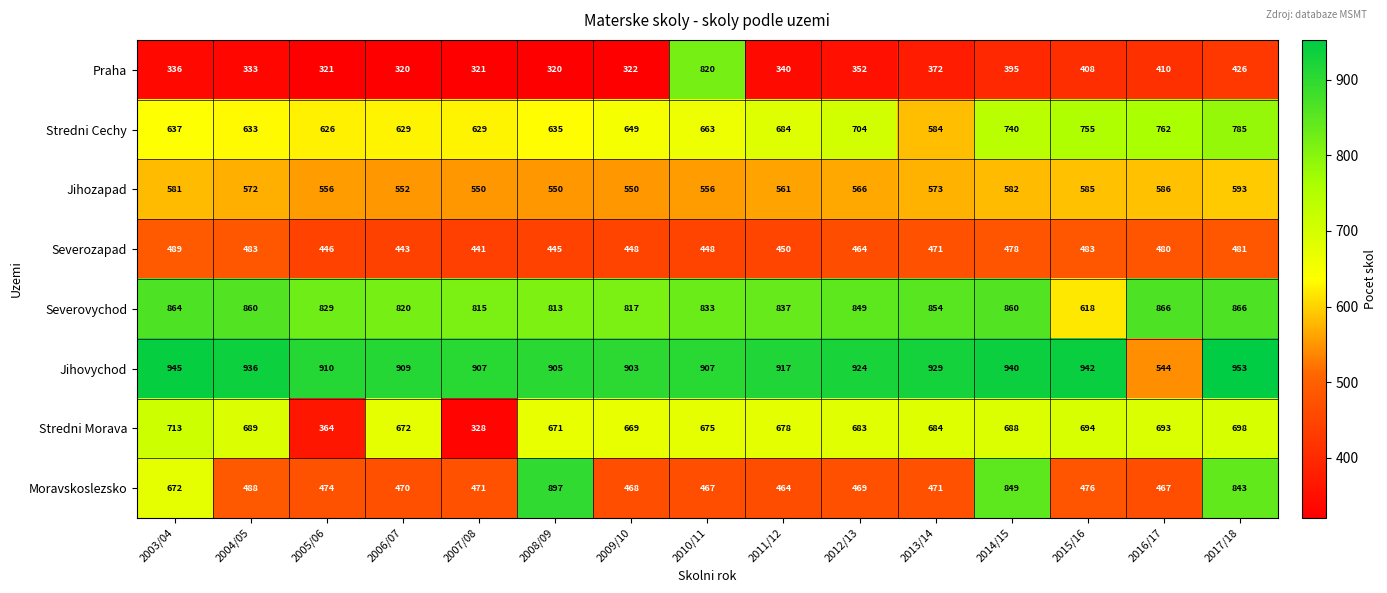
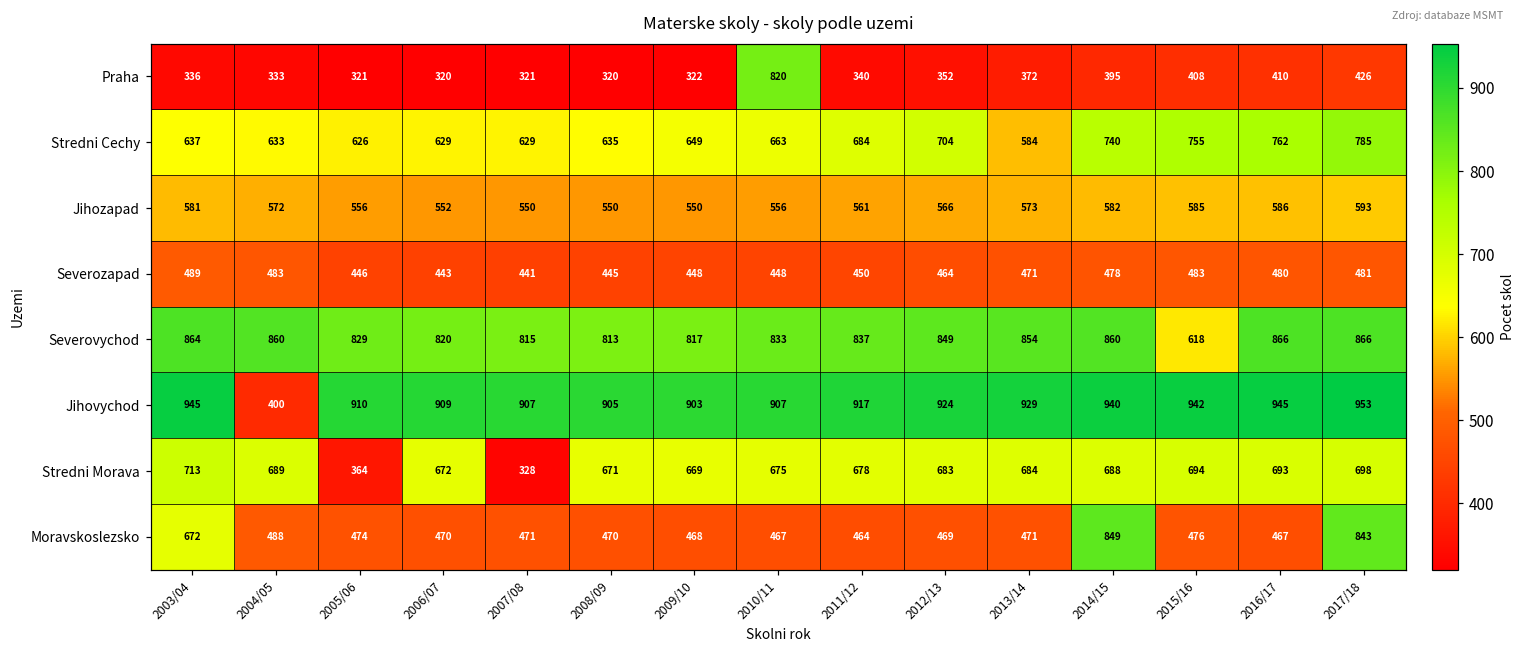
  {
    "Praha": {
      "2003/04": 336,
      "2004/05": 333,
      "2005/06": 321,
      "2006/07": 320,
      "2007/08": 321,
      "2008/09": 320,
      "2009/10": 322,
      "2010/11": 820,
      "2011/12": 340,
      "2012/13": 352,
      "2013/14": 372,
      "2014/15": 395,
      "2015/16": 408,
      "2016/17": 410,
      "2017/18": 426
    },
    "Stredni Cechy": {
      "2003/04": 637,
      "2004/05": 633,
      "2005/06": 626,
      "2006/07": 629,
      "2007/08": 629,
      "2008/09": 635,
      "2009/10": 649,
      "2010/11": 663,
      "2011/12": 684,
      "2012/13": 704,
      "2013/14": 584,
      "2014/15": 740,
      "2015/16": 755,
      "2016/17": 762,
      "2017/18": 785
    },
    "Jihozapad": {
      "2003/04": 581,
      "2004/05": 572,
      "2005/06": 556,
      "2006/07": 552,
      "2007/08": 550,
      "2008/09": 550,
      "2009/10": 550,
      "2010/11": 556,
      "2011/12": 561,
      "2012/13": 566,
      "2013/14": 573,
      "2014/15": 582,
      "2015/16": 585,
      "2016/17": 586,
      "2017/18": 593
    },
    "Severozapad": {
      "2003/04": 489,
      "2004/05": 483,
      "2005/06": 446,
      "2006/07": 443,
      "2007/08": 441,
      "2008/09": 445,
      "2009/10": 448,
      "2010/11": 448,
      "2011/12": 450,
      "2012/13": 464,
      "2013/14": 471,
      "2014/15": 478,
      "2015/16": 483,
      "2016/17": 480,
      "2017/18": 481
    },
    "Severovychod": {
      "2003/04": 864,
      "2004/05": 860,
      "2005/06": 829,
      "2006/07": 820,
      "2007/08": 815,
      "2008/09": 813,
      "2009/10": 817,
      "2010/11": 833,
      "2011/12": 837,
      "2012/13": 849,
      "2013/14": 854,
      "2014/15": 860,
      "2015/16": 618,
      "2016/17": 866,
      "2017/18": 866
    },
    "Jihovychod": {
      "2003/04": 945,
-     "2004/05": 936,
+     "2004/05": 400,
      "2005/06": 910,
      "2006/07": 909,
      "2007/08": 907,
      "2008/09": 905,
      "2009/10": 903,
      "2010/11": 907,
      "2011/12": 917,
      "2012/13": 924,
      "2013/14": 929,
      "2014/15": 940,
      "2015/16": 942,
-     "2016/17": 544,
+     "2016/17": 945,
      "2017/18": 953
    },
    "Stredni Morava": {
      "2003/04": 713,
      "2004/05": 689,
      "2005/06": 364,
      "2006/07": 672,
      "2007/08": 328,
      "2008/09": 671,
      "2009/10": 669,
      "2010/11": 675,
      "2011/12": 678,
      "2012/13": 683,
      "2013/14": 684,
      "2014/15": 688,
      "2015/16": 694,
      "2016/17": 693,
      "2017/18": 698
    },
    "Moravskoslezsko": {
      "2003/04": 672,
      "2004/05": 488,
      "2005/06": 474,
      "2006/07": 470,
      "2007/08": 471,
-     "2008/09": 897,
+     "2008/09": 470,
      "2009/10": 468,
      "2010/11": 467,
      "2011/12": 464,
      "2012/13": 469,
      "2013/14": 471,
      "2014/15": 849,
      "2015/16": 476,
      "2016/17": 467,
      "2017/18": 843
    }
  }
